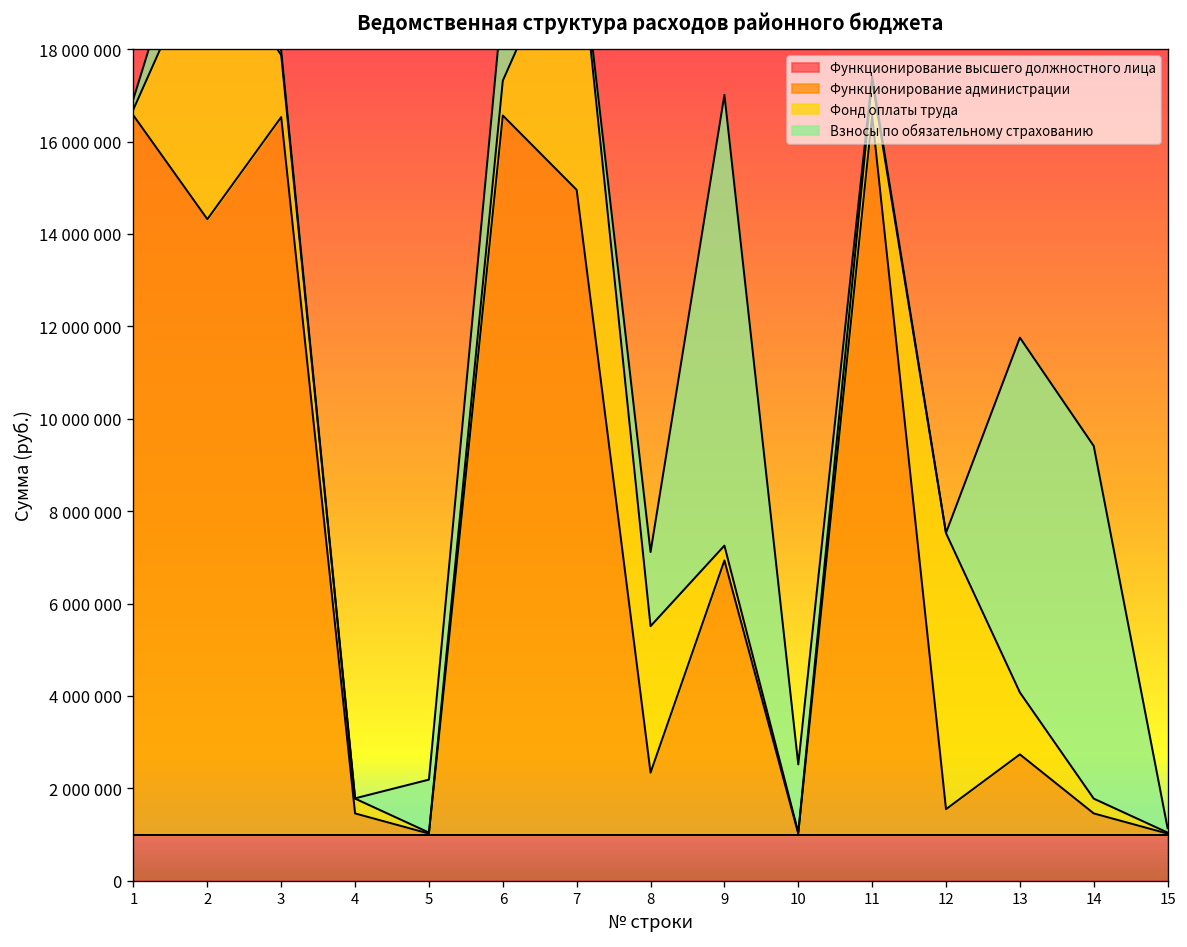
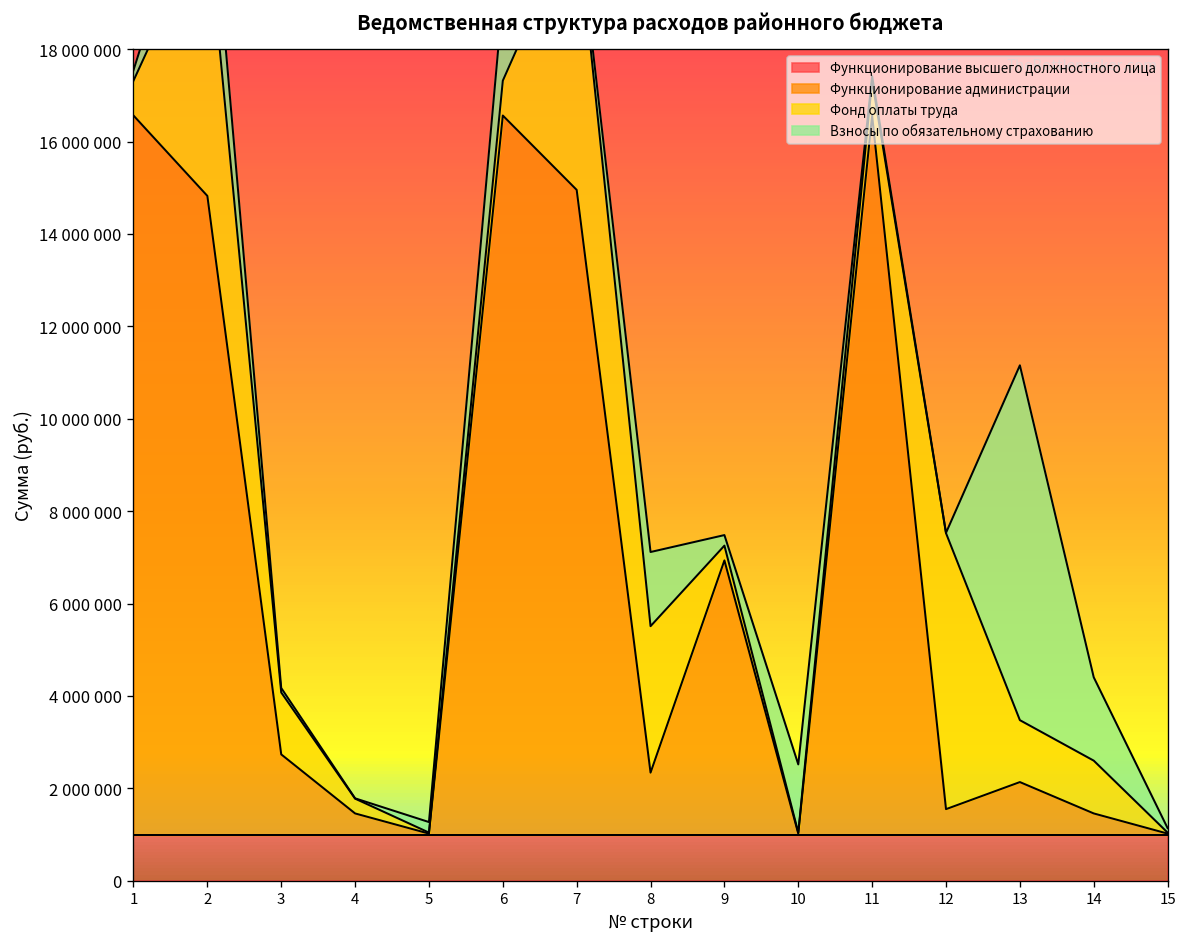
  {
    "Функционирование высшего должностного лица": {
      "1": 1000000,
      "2": 1000000,
      "3": 1000000,
      "4": 1000000,
      "6": 1000000,
      "7": 1000000,
      "8": 1000000,
      "9": 1000000,
      "11": 1000000,
      "12": 1000000,
      "13": 1000000,
      "14": 1000000
    },
    "Функционирование администрации": {
-     "2": 14300000,
-     "3": 16500000,
-     "13": 2700000
+     "2": 14800000,
+     "3": 2700000,
+     "13": 2100000
    },
    "Фонд оплаты труда": {
-     "1": 100000,
+     "1": 800000,
      "3": 1300000,
      "13": 1300000,
-     "14": 300000
+     "14": 1100000
    },
    "Взносы по обязательному страхованию": {
      "1": 200000,
      "3": 100000,
-     "5": 1100000,
-     "9": 9800000,
+     "5": 200000,
+     "9": 200000,
      "13": 7700000,
-     "14": 7600000
+     "14": 1800000
    }
  }
